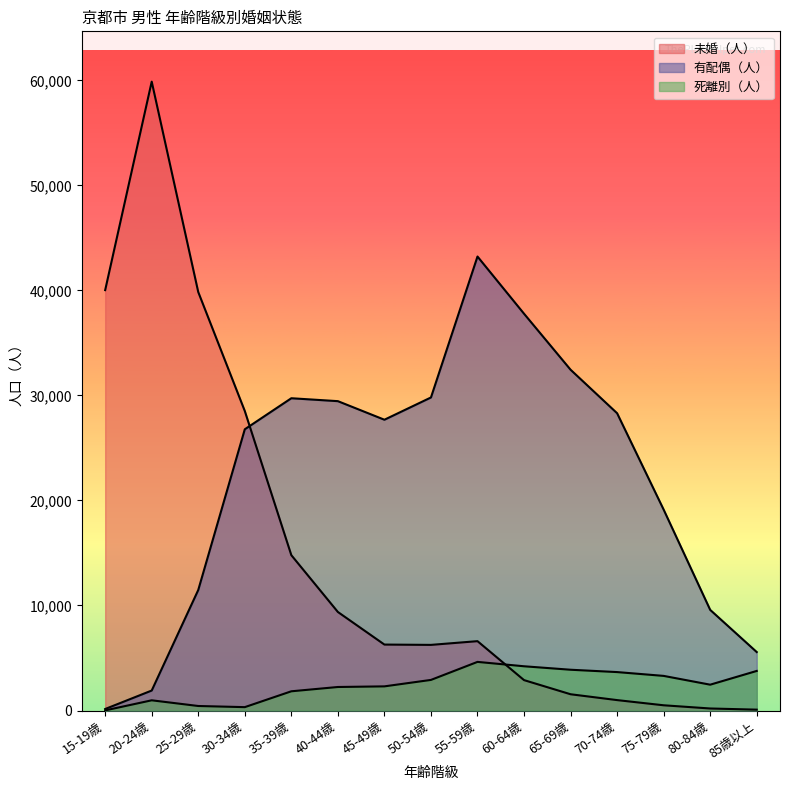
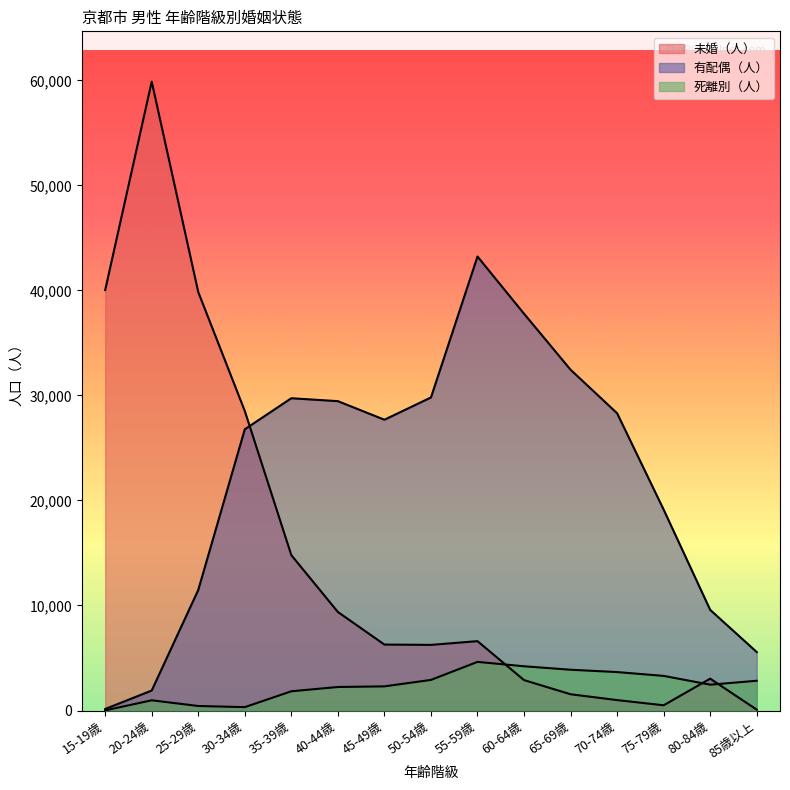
  {
    "未婚（人）": {
      "15-19歳": "40,000",
      "20-24歳": "59,900",
      "25-29歳": "39,800",
      "30-34歳": "28,500",
      "35-39歳": "14,800",
      "40-44歳": "9,400",
      "45-49歳": "6,300",
      "50-54歳": "6,300",
      "55-59歳": "6,600",
      "60-64歳": "2,900",
      "65-69歳": "1,600",
      "70-74歳": "1,000",
      "75-79歳": "500",
-     "80-84歳": "200",
+     "80-84歳": "3,000",
      "85歳以上": "100"
    },
    "有配偶（人）": {
      "20-24歳": "1,900",
      "25-29歳": "11,500",
      "30-34歳": "26,800",
      "35-39歳": "29,700",
      "40-44歳": "29,500",
      "45-49歳": "27,700",
      "50-54歳": "29,800",
      "55-59歳": "43,200",
      "60-64歳": "37,800",
      "65-69歳": "32,400",
      "70-74歳": "28,300",
      "75-79歳": "19,100",
      "80-84歳": "9,600",
      "85歳以上": "5,600"
    },
    "死離別（人）": {
      "20-24歳": "1,000",
      "25-29歳": "400",
      "30-34歳": "300",
      "35-39歳": "1,800",
      "40-44歳": "2,200",
      "45-49歳": "2,300",
      "50-54歳": "2,900",
      "55-59歳": "4,600",
      "60-64歳": "4,200",
      "65-69歳": "3,900",
      "70-74歳": "3,700",
      "75-79歳": "3,300",
      "80-84歳": "2,500",
-     "85歳以上": "3,800"
+     "85歳以上": "2,800"
    }
  }
